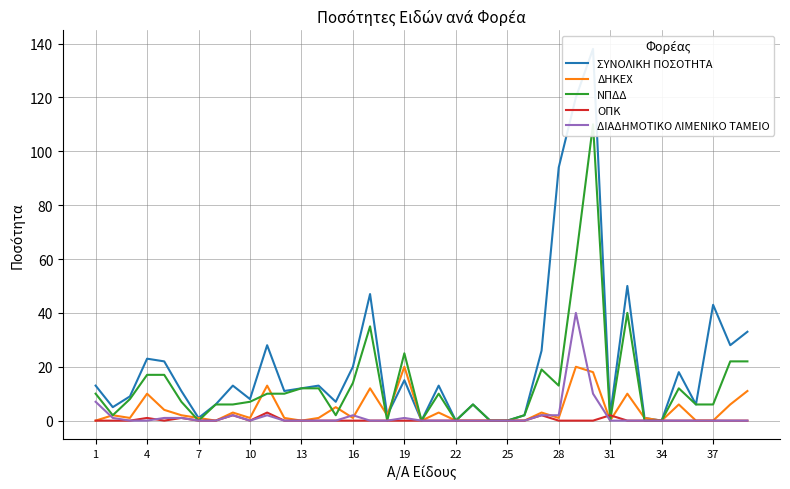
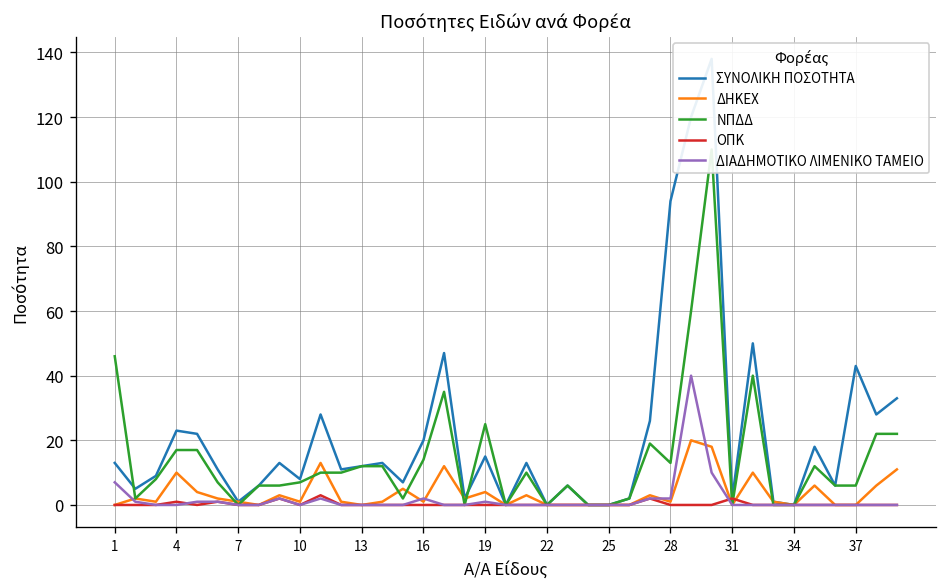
  {
    "ΣΥΝΟΛΙΚΗ ΠΟΣΟΤΗΤΑ": {
      "1": 13,
      "4": 23,
      "10": 8,
      "16": 20,
      "19": 15,
      "28": 94,
      "37": 43
    },
    "ΔΗΚΕΧ": {
      "4": 10,
      "10": 1,
      "16": 1,
-     "19": 20,
+     "19": 4,
      "28": 1
    },
    "ΝΠΔΔ": {
-     "1": 10,
+     "1": 46,
      "4": 17,
      "10": 7,
      "16": 14,
      "19": 25,
      "28": 13,
      "37": 6
    },
    "ΟΠΚ": {
      "4": 1,
      "16": 0,
      "19": 0,
      "28": 0
    },
    "ΔΙΑΔΗΜΟΤΙΚΟ ΛΙΜΕΝΙΚΟ ΤΑΜΕΙΟ": {
      "1": 7,
      "4": 0,
      "16": 2,
      "19": 1,
      "28": 2
    }
  }
